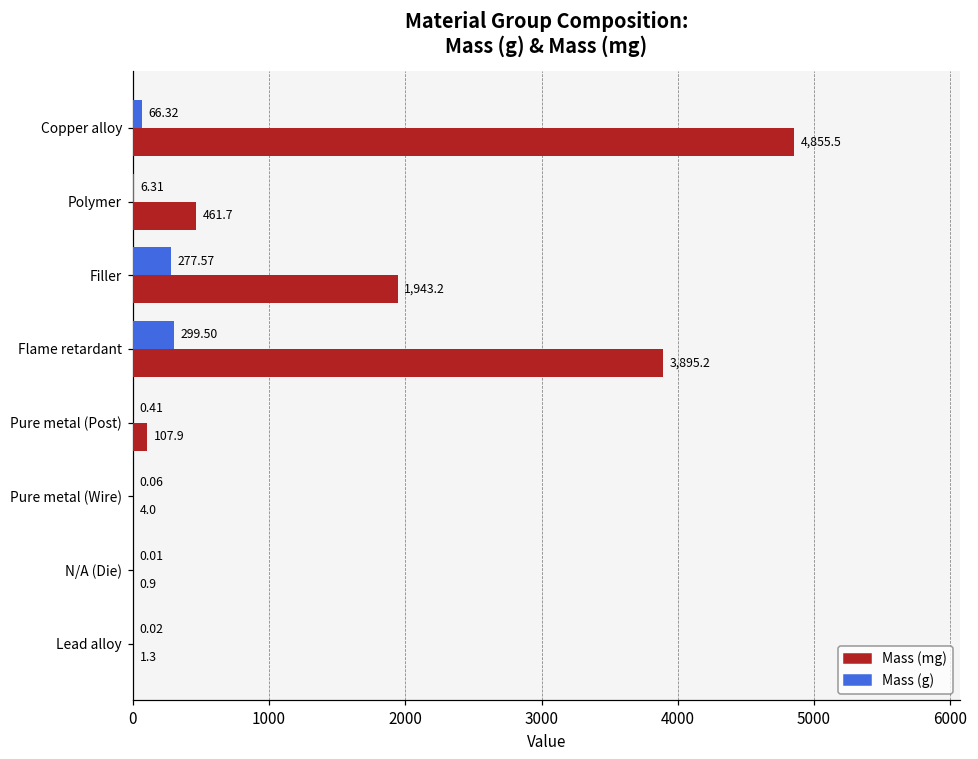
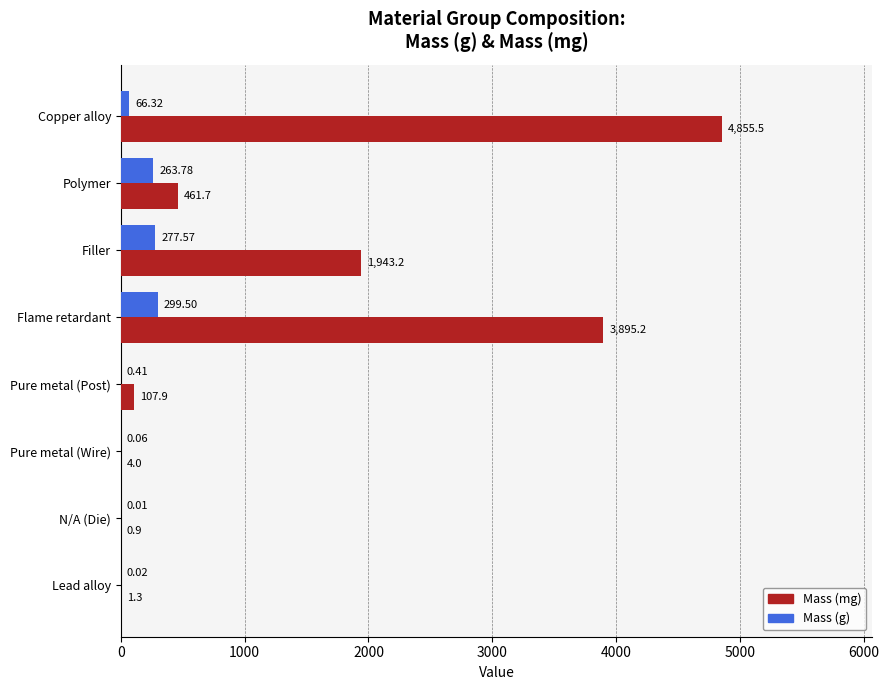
  {
    "Mass (mg)": {
      "Copper alloy": "4,855.5",
      "Polymer": "461.7",
      "Filler": "1,943.2",
      "Flame retardant": "3,895.2",
      "Pure metal (Post)": "107.9",
      "Pure metal (Wire)": "4.0",
      "N/A (Die)": "0.9",
      "Lead alloy": "1.3"
    },
    "Mass (g)": {
      "Copper alloy": "66.32",
-     "Polymer": "6.31",
+     "Polymer": "263.78",
      "Filler": "277.57",
      "Flame retardant": "299.50",
      "Pure metal (Post)": "0.41",
      "Pure metal (Wire)": "0.06",
      "N/A (Die)": "0.01",
      "Lead alloy": "0.02"
    }
  }
